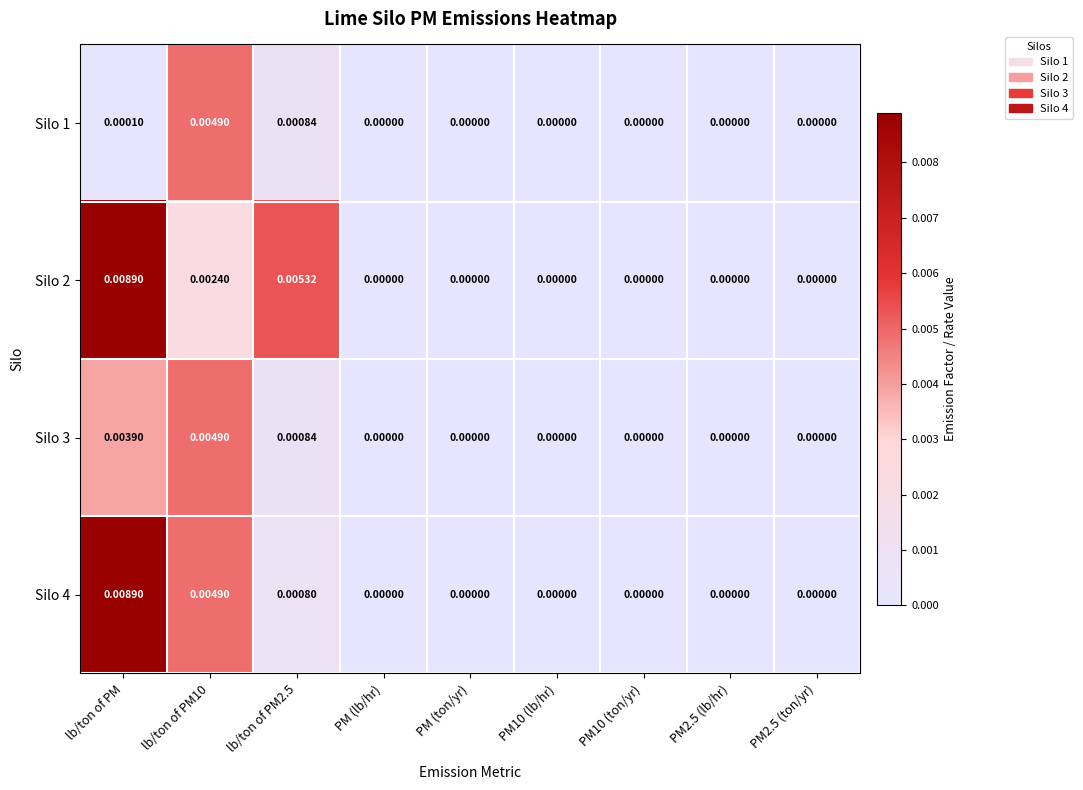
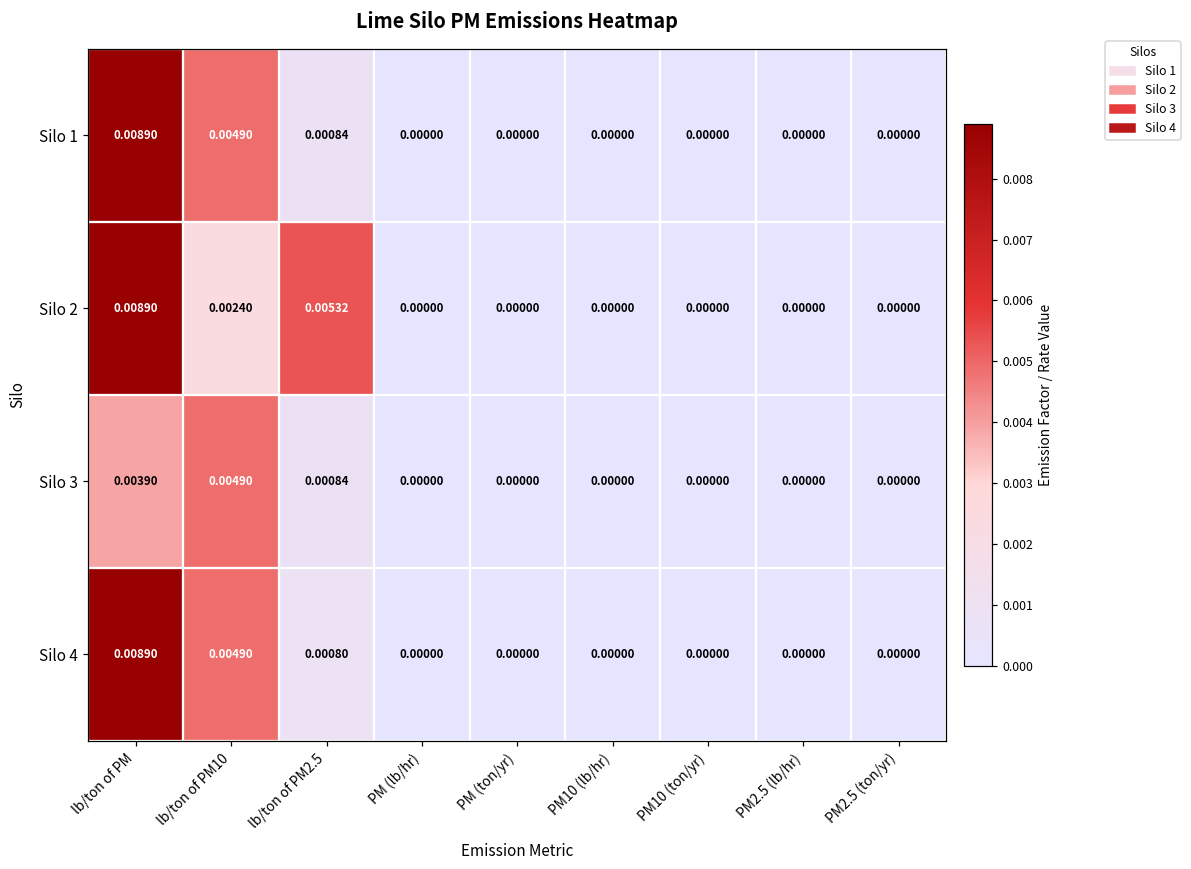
  {
    "Silo 1": {
-     "lb/ton of PM": 0.00010,
+     "lb/ton of PM": 0.00890,
      "lb/ton of PM10": 0.00490,
      "lb/ton of PM2.5": 0.00084,
      "PM (lb/hr)": 0.00000,
      "PM (ton/yr)": 0.00000,
      "PM10 (lb/hr)": 0.00000,
      "PM10 (ton/yr)": 0.00000,
      "PM2.5 (lb/hr)": 0.00000,
      "PM2.5 (ton/yr)": 0.00000
    },
    "Silo 2": {
      "lb/ton of PM": 0.00890,
      "lb/ton of PM10": 0.00240,
      "lb/ton of PM2.5": 0.00532,
      "PM (lb/hr)": 0.00000,
      "PM (ton/yr)": 0.00000,
      "PM10 (lb/hr)": 0.00000,
      "PM10 (ton/yr)": 0.00000,
      "PM2.5 (lb/hr)": 0.00000,
      "PM2.5 (ton/yr)": 0.00000
    },
    "Silo 3": {
      "lb/ton of PM": 0.00390,
      "lb/ton of PM10": 0.00490,
      "lb/ton of PM2.5": 0.00084,
      "PM (lb/hr)": 0.00000,
      "PM (ton/yr)": 0.00000,
      "PM10 (lb/hr)": 0.00000,
      "PM10 (ton/yr)": 0.00000,
      "PM2.5 (lb/hr)": 0.00000,
      "PM2.5 (ton/yr)": 0.00000
    },
    "Silo 4": {
      "lb/ton of PM": 0.00890,
      "lb/ton of PM10": 0.00490,
      "lb/ton of PM2.5": 0.00080,
      "PM (lb/hr)": 0.00000,
      "PM (ton/yr)": 0.00000,
      "PM10 (lb/hr)": 0.00000,
      "PM10 (ton/yr)": 0.00000,
      "PM2.5 (lb/hr)": 0.00000,
      "PM2.5 (ton/yr)": 0.00000
    }
  }
